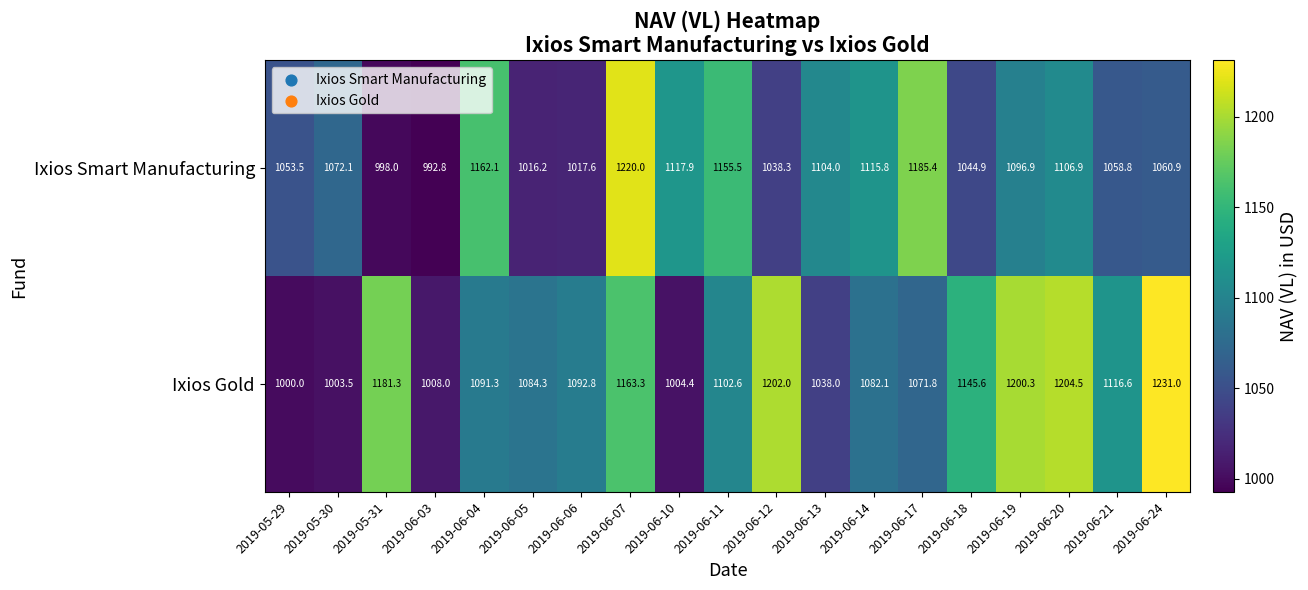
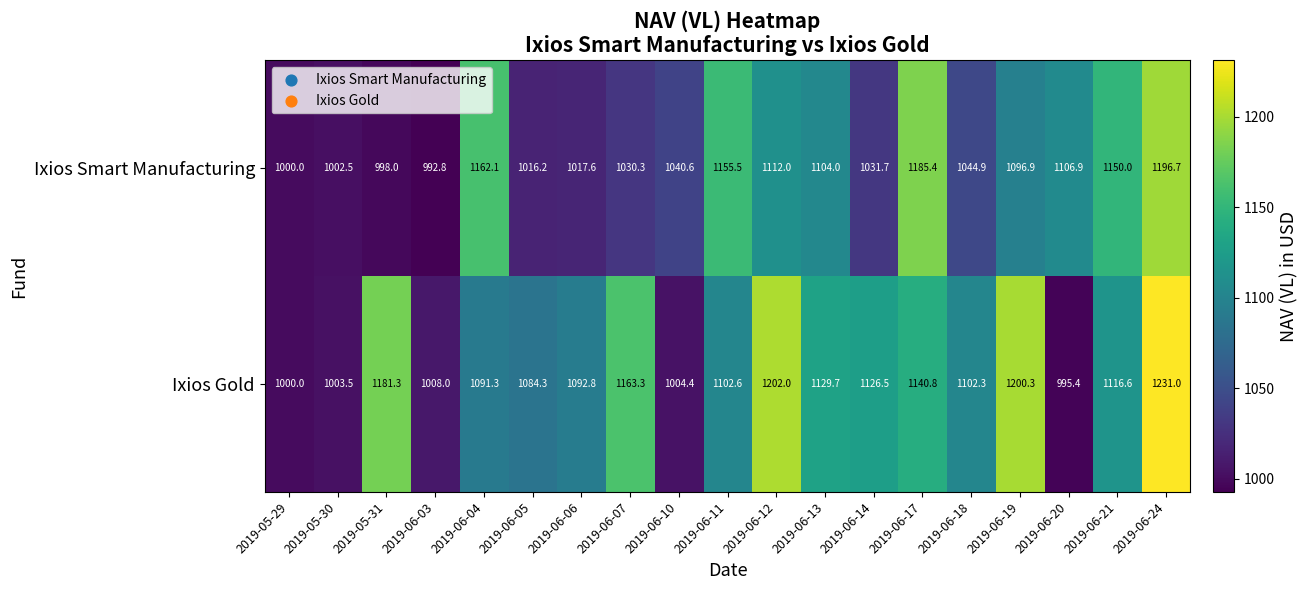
  {
    "Ixios Smart Manufacturing": {
-     "2019-05-29": 1053.5,
-     "2019-05-30": 1072.1,
+     "2019-05-29": 1000.0,
+     "2019-05-30": 1002.5,
      "2019-05-31": 998.0,
      "2019-06-03": 992.8,
      "2019-06-04": 1162.1,
      "2019-06-05": 1016.2,
      "2019-06-06": 1017.6,
-     "2019-06-07": 1220.0,
-     "2019-06-10": 1117.9,
+     "2019-06-07": 1030.3,
+     "2019-06-10": 1040.6,
      "2019-06-11": 1155.5,
-     "2019-06-12": 1038.3,
+     "2019-06-12": 1112.0,
      "2019-06-13": 1104.0,
-     "2019-06-14": 1115.8,
+     "2019-06-14": 1031.7,
      "2019-06-17": 1185.4,
      "2019-06-18": 1044.9,
      "2019-06-19": 1096.9,
      "2019-06-20": 1106.9,
-     "2019-06-21": 1058.8,
-     "2019-06-24": 1060.9
+     "2019-06-21": 1150.0,
+     "2019-06-24": 1196.7
    },
    "Ixios Gold": {
      "2019-05-29": 1000.0,
      "2019-05-30": 1003.5,
      "2019-05-31": 1181.3,
      "2019-06-03": 1008.0,
      "2019-06-04": 1091.3,
      "2019-06-05": 1084.3,
      "2019-06-06": 1092.8,
      "2019-06-07": 1163.3,
      "2019-06-10": 1004.4,
      "2019-06-11": 1102.6,
      "2019-06-12": 1202.0,
-     "2019-06-13": 1038.0,
-     "2019-06-14": 1082.1,
-     "2019-06-17": 1071.8,
-     "2019-06-18": 1145.6,
+     "2019-06-13": 1129.7,
+     "2019-06-14": 1126.5,
+     "2019-06-17": 1140.8,
+     "2019-06-18": 1102.3,
      "2019-06-19": 1200.3,
-     "2019-06-20": 1204.5,
+     "2019-06-20": 995.4,
      "2019-06-21": 1116.6,
      "2019-06-24": 1231.0
    }
  }
